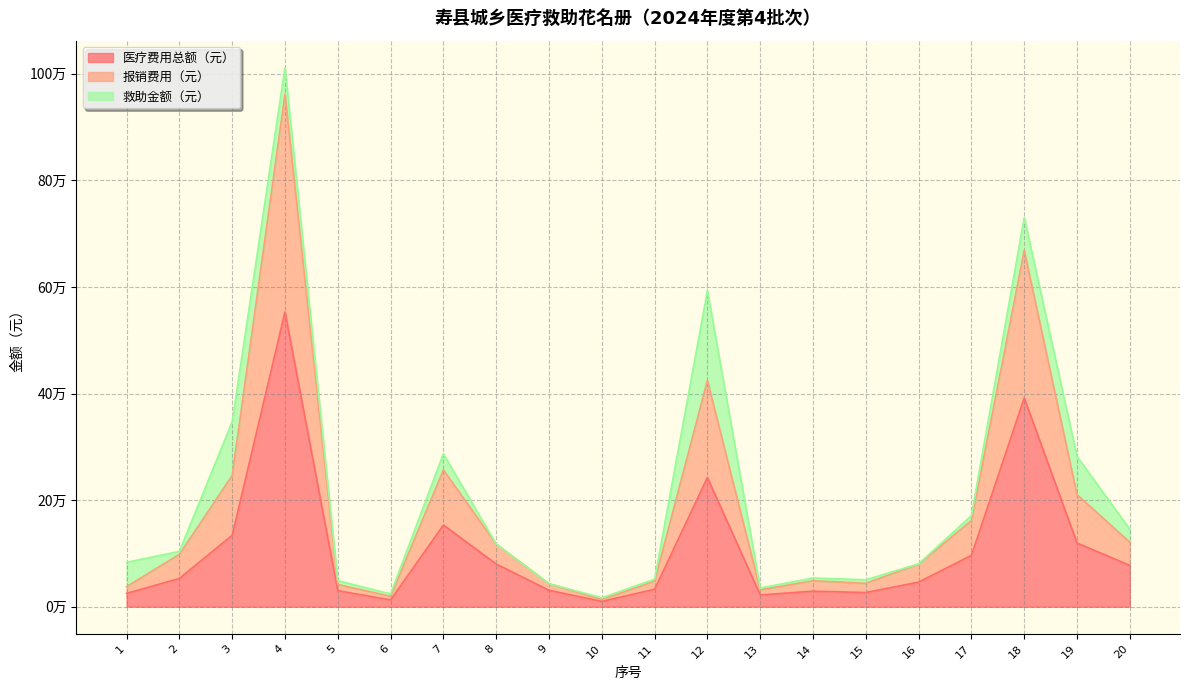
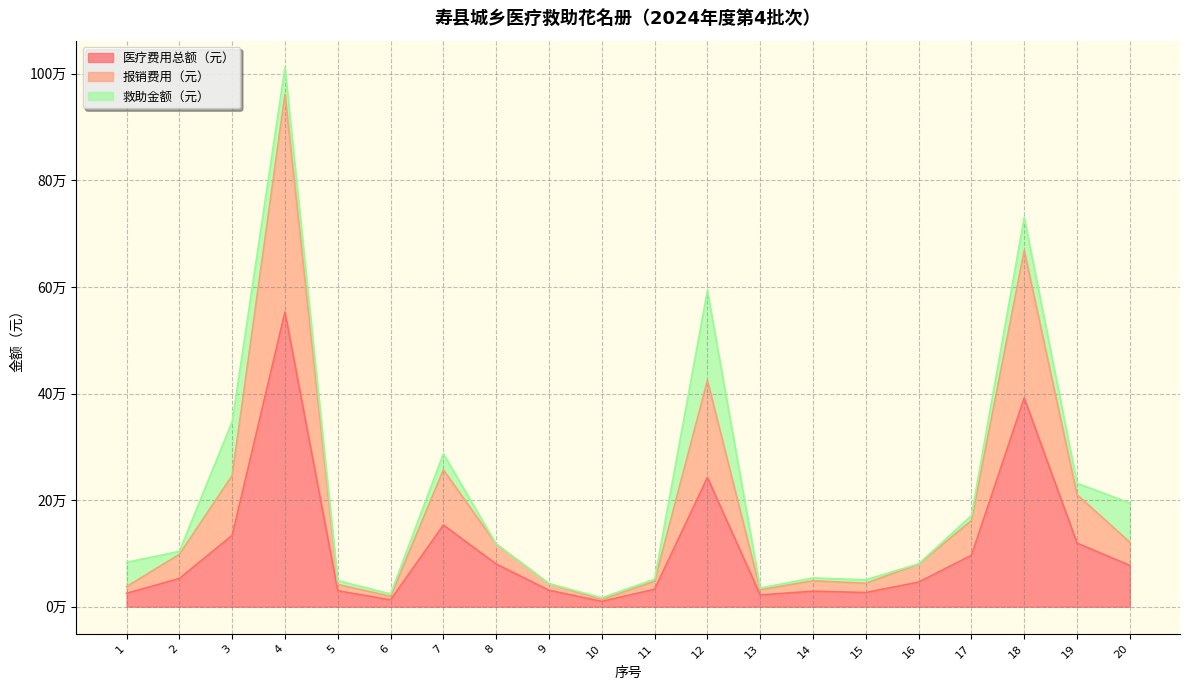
  {
    "救助金额（元）": {
      "1": "5万",
      "2": "1万",
      "3": "10万",
      "4": "5万",
      "5": "1万",
      "7": "3万",
      "12": "17万",
      "14": "1万",
      "15": "1万",
      "17": "1万",
      "18": "6万",
-     "19": "7万",
-     "20": "2万"
+     "19": "2万",
+     "20": "7万"
    }
  }
